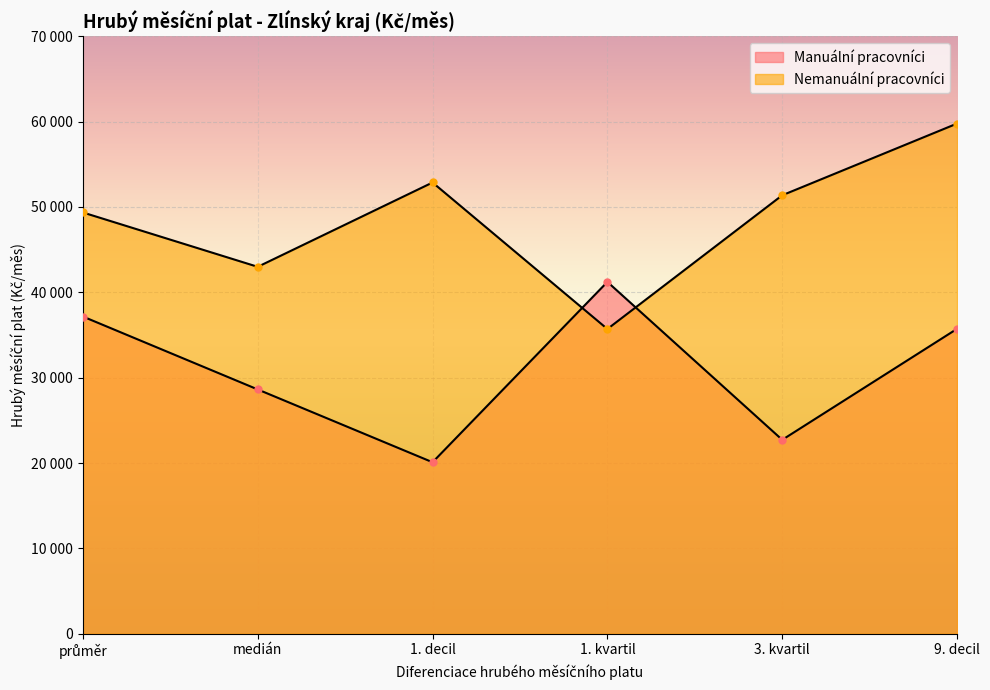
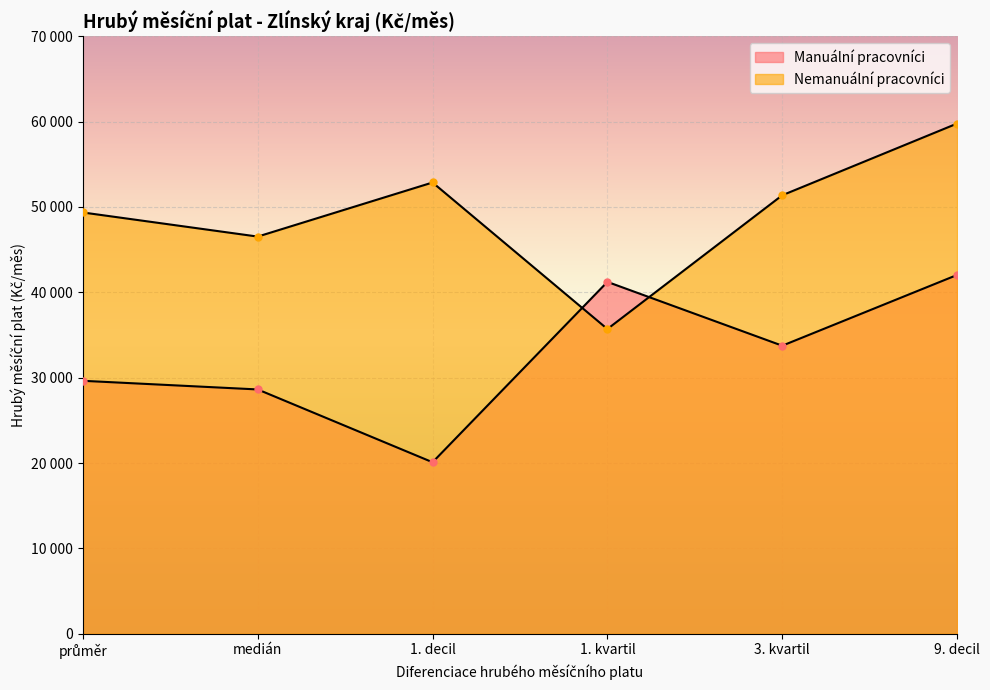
  {
    "Manuální pracovníci": {
-     "průměr": 37000,
+     "průměr": 30000,
      "medián": 29000,
      "1. decil": 20000,
      "1. kvartil": 41000,
-     "3. kvartil": 23000,
-     "9. decil": 36000
+     "3. kvartil": 34000,
+     "9. decil": 42000
    },
    "Nemanuální pracovníci": {
      "průměr": 49000,
-     "medián": 43000,
+     "medián": 47000,
      "1. decil": 53000,
      "1. kvartil": 36000,
      "3. kvartil": 51000,
      "9. decil": 60000
    }
  }
